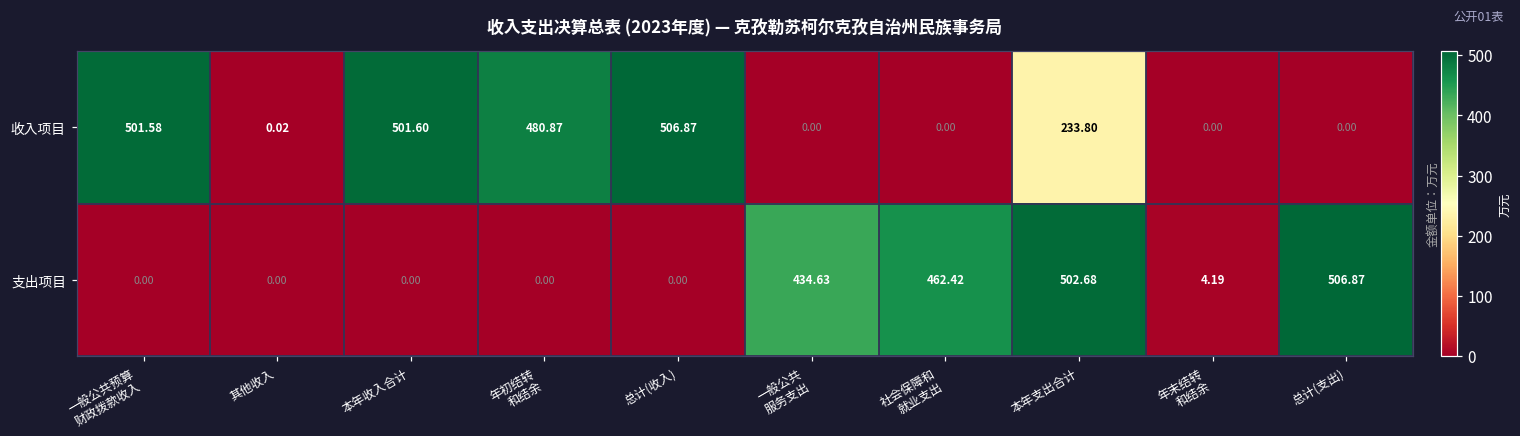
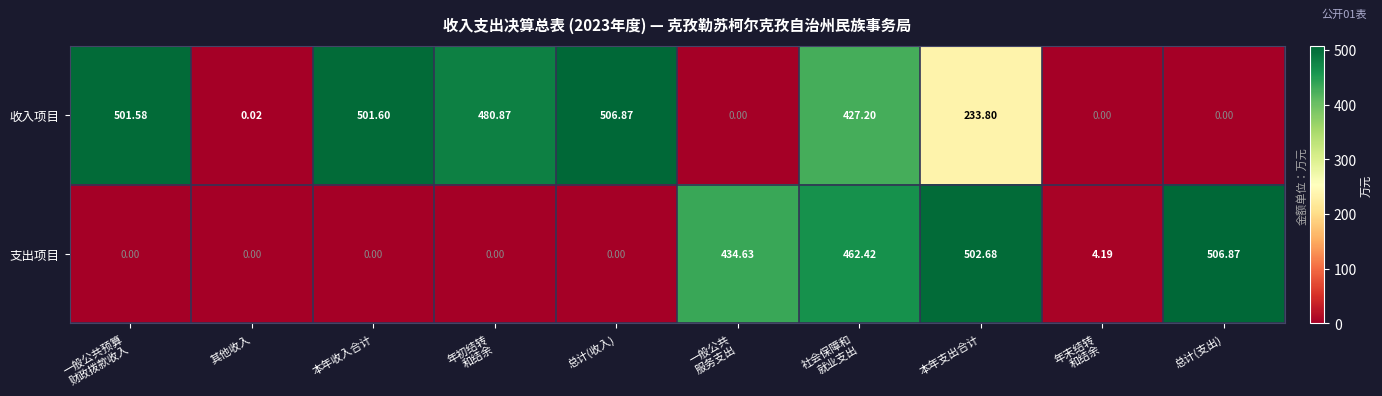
  {
    "收入项目": {
      "一般公共预算 财政拨款收入": 501.58,
      "其他收入": 0.02,
      "本年收入合计": 501.60,
      "年初结转 和结余": 480.87,
      "总计(收入)": 506.87,
      "一般公共 服务支出": 0.00,
-     "社会保障和 就业支出": 0.00,
+     "社会保障和 就业支出": 427.20,
      "本年支出合计": 233.80,
      "年末结转 和结余": 0.00,
      "总计(支出)": 0.00
    },
    "支出项目": {
      "一般公共预算 财政拨款收入": 0.00,
      "其他收入": 0.00,
      "本年收入合计": 0.00,
      "年初结转 和结余": 0.00,
      "总计(收入)": 0.00,
      "一般公共 服务支出": 434.63,
      "社会保障和 就业支出": 462.42,
      "本年支出合计": 502.68,
      "年末结转 和结余": 4.19,
      "总计(支出)": 506.87
    }
  }
